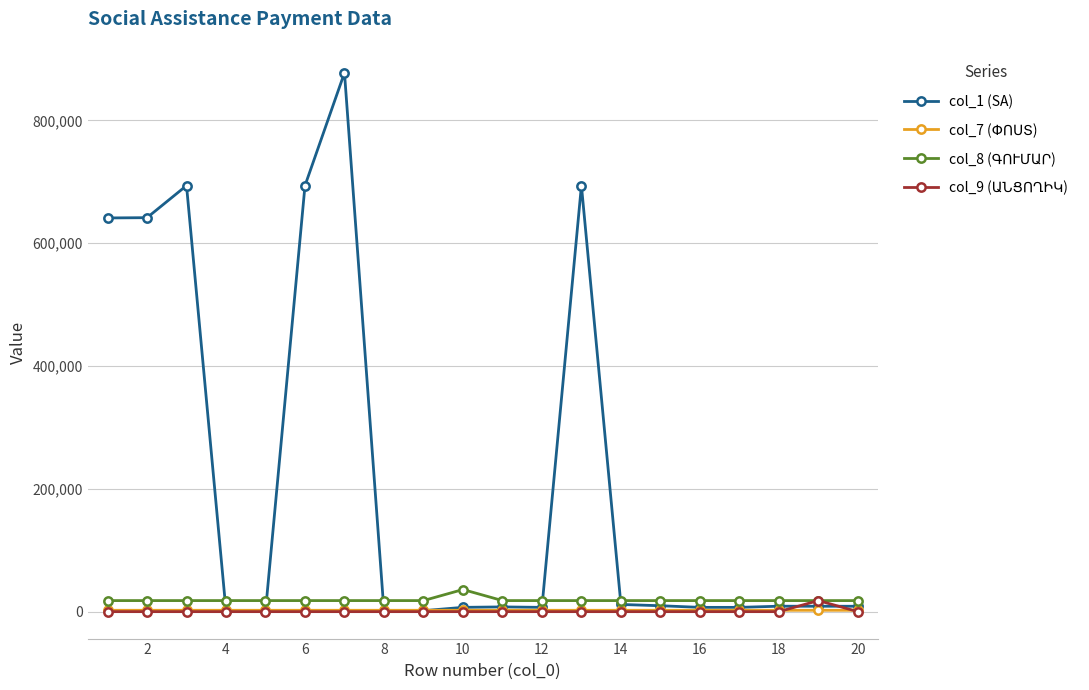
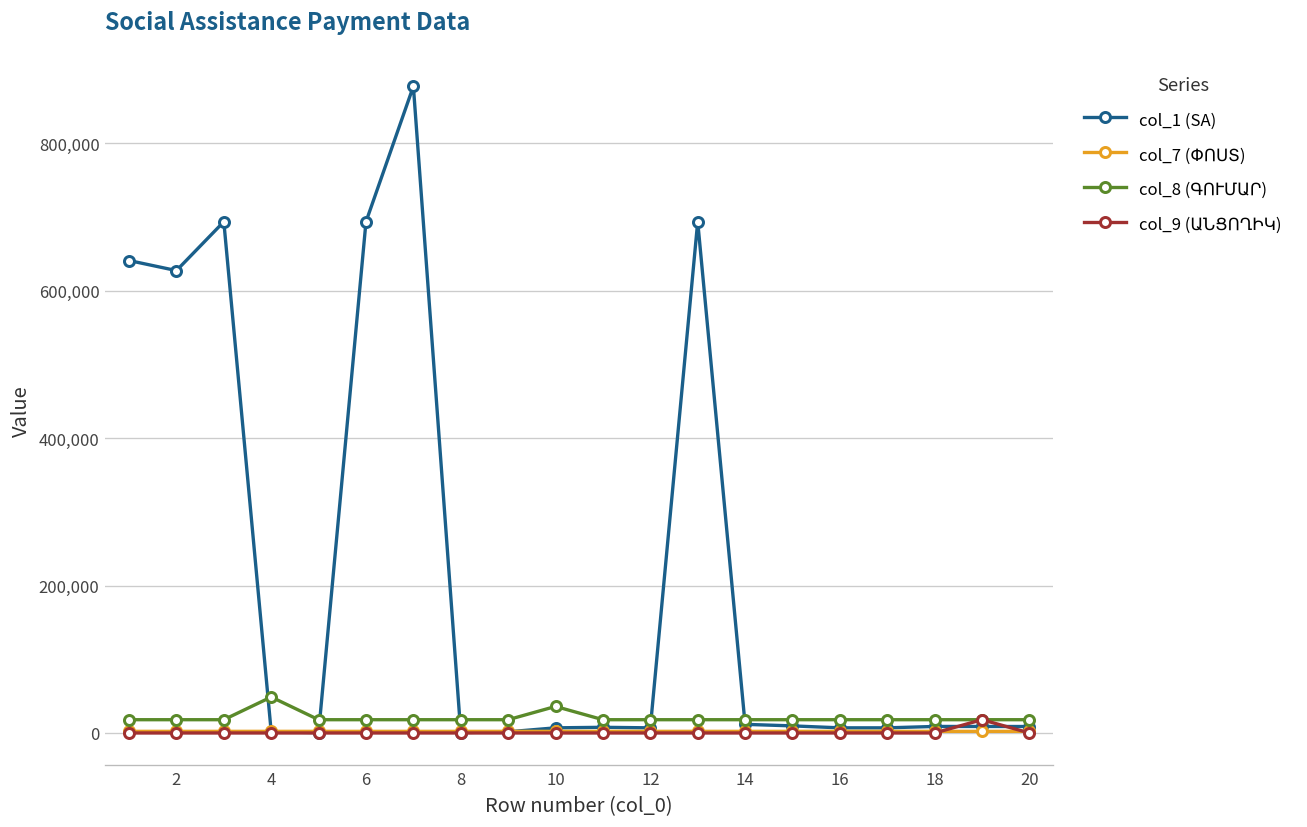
  {
    "col_1 (SA)": {
-     "2": "640,000",
+     "2": "630,000",
      "6": "690,000",
      "10": "10,000",
      "12": "10,000",
      "14": "10,000",
      "16": "10,000",
      "18": "10,000",
      "20": "10,000"
    },
    "col_8 (ԳՈՒՄԱՐ)": {
      "2": "20,000",
-     "4": "20,000",
+     "4": "50,000",
      "6": "20,000",
      "8": "20,000",
      "10": "40,000",
      "12": "20,000",
      "14": "20,000",
      "16": "20,000",
      "18": "20,000",
      "20": "20,000"
    }
  }
